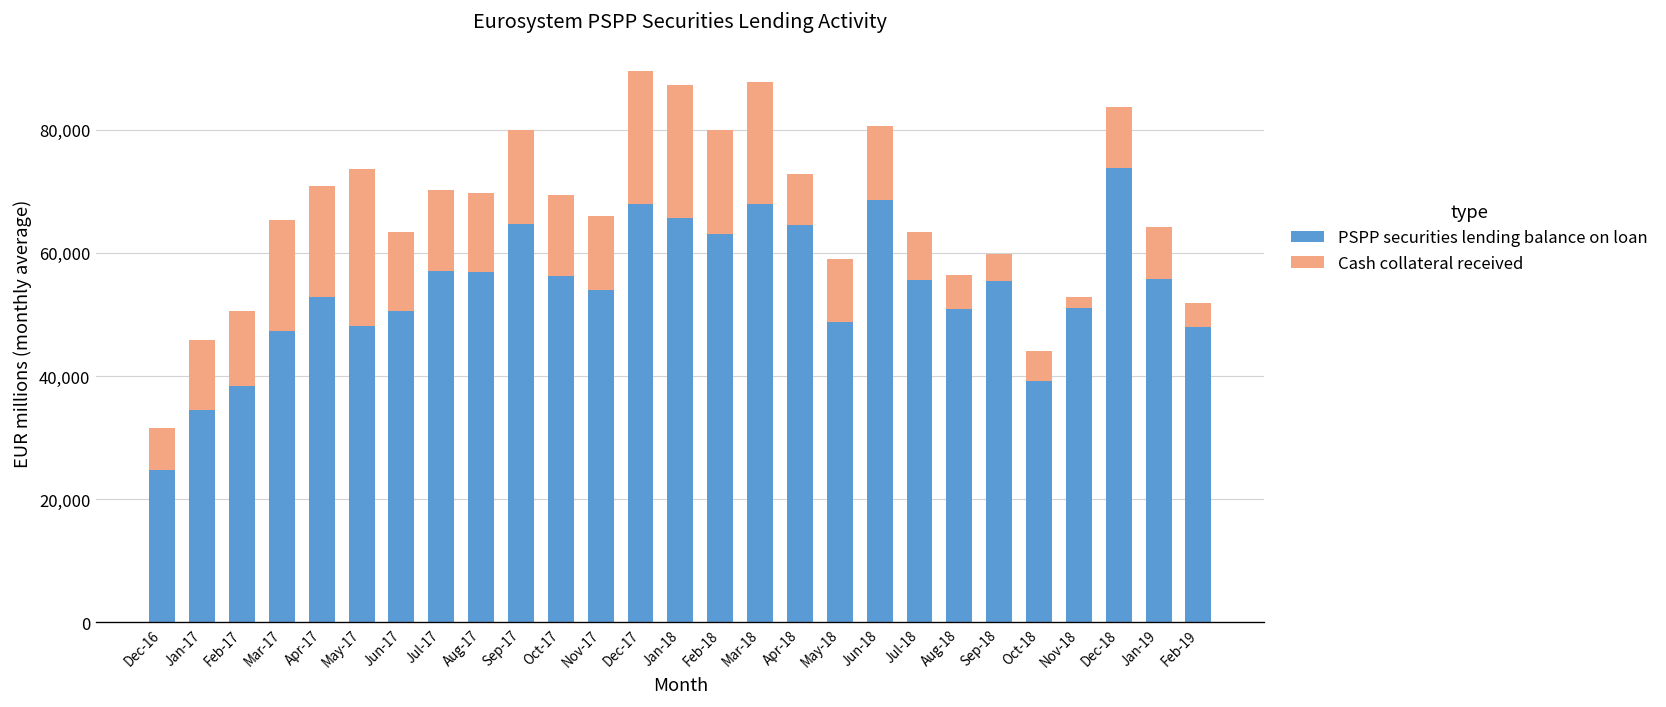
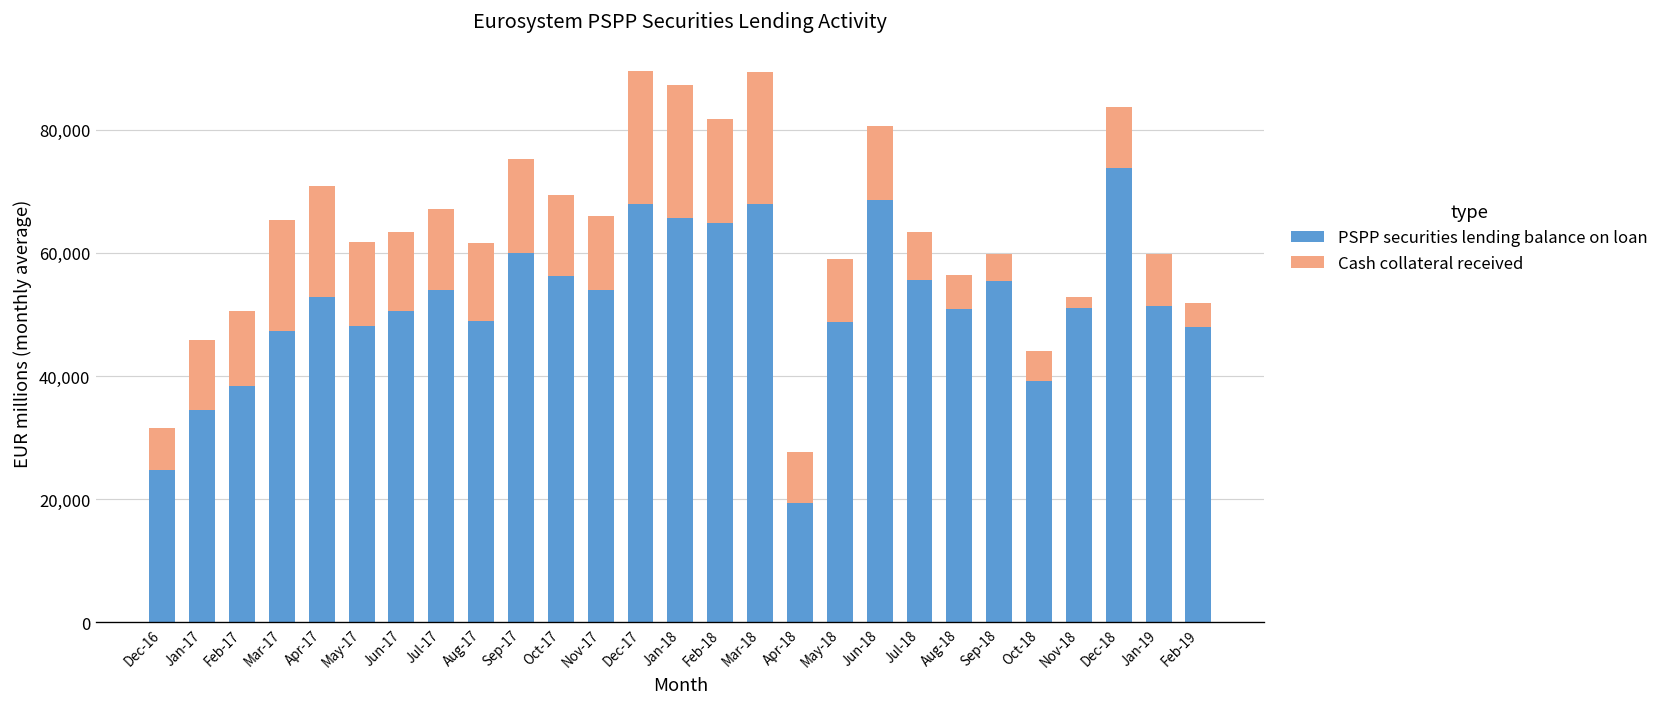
  {
    "PSPP securities lending balance on loan": {
      "Dec-16": "25,000",
      "Jan-17": "35,000",
      "Feb-17": "38,000",
      "Mar-17": "47,000",
      "Apr-17": "53,000",
      "May-17": "48,000",
      "Jun-17": "51,000",
-     "Jul-17": "57,000",
-     "Aug-17": "57,000",
-     "Sep-17": "65,000",
+     "Jul-17": "54,000",
+     "Aug-17": "49,000",
+     "Sep-17": "60,000",
      "Oct-17": "56,000",
      "Nov-17": "54,000",
      "Dec-17": "68,000",
      "Jan-18": "66,000",
-     "Feb-18": "63,000",
+     "Feb-18": "65,000",
      "Mar-18": "68,000",
-     "Apr-18": "65,000",
+     "Apr-18": "19,000",
      "May-18": "49,000",
      "Jun-18": "69,000",
      "Jul-18": "56,000",
      "Aug-18": "51,000",
      "Sep-18": "55,000",
      "Oct-18": "39,000",
      "Nov-18": "51,000",
      "Dec-18": "74,000",
-     "Jan-19": "56,000",
+     "Jan-19": "51,000",
      "Feb-19": "48,000"
    },
    "Cash collateral received": {
      "Dec-16": "7,000",
      "Jan-17": "11,000",
      "Feb-17": "12,000",
      "Mar-17": "18,000",
      "Apr-17": "18,000",
-     "May-17": "26,000",
+     "May-17": "14,000",
      "Jun-17": "13,000",
      "Jul-17": "13,000",
      "Aug-17": "13,000",
      "Sep-17": "15,000",
      "Oct-17": "13,000",
      "Nov-17": "12,000",
      "Dec-17": "22,000",
      "Jan-18": "22,000",
      "Feb-18": "17,000",
-     "Mar-18": "20,000",
+     "Mar-18": "21,000",
      "Apr-18": "8,000",
      "May-18": "10,000",
      "Jun-18": "12,000",
      "Jul-18": "8,000",
      "Aug-18": "5,000",
      "Sep-18": "4,000",
      "Oct-18": "5,000",
      "Nov-18": "2,000",
      "Dec-18": "10,000",
      "Jan-19": "9,000",
      "Feb-19": "4,000"
    }
  }
